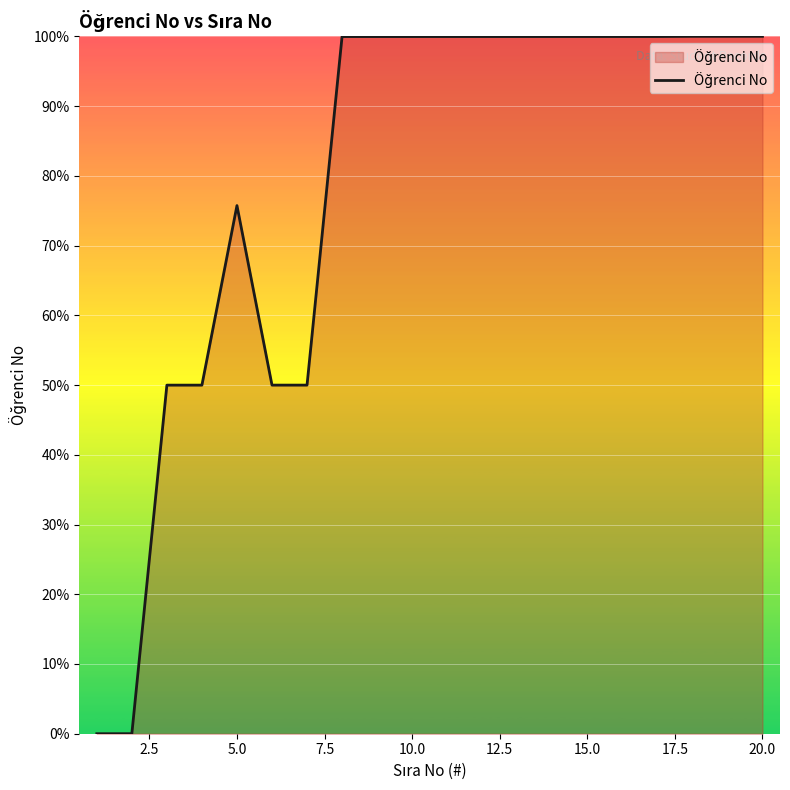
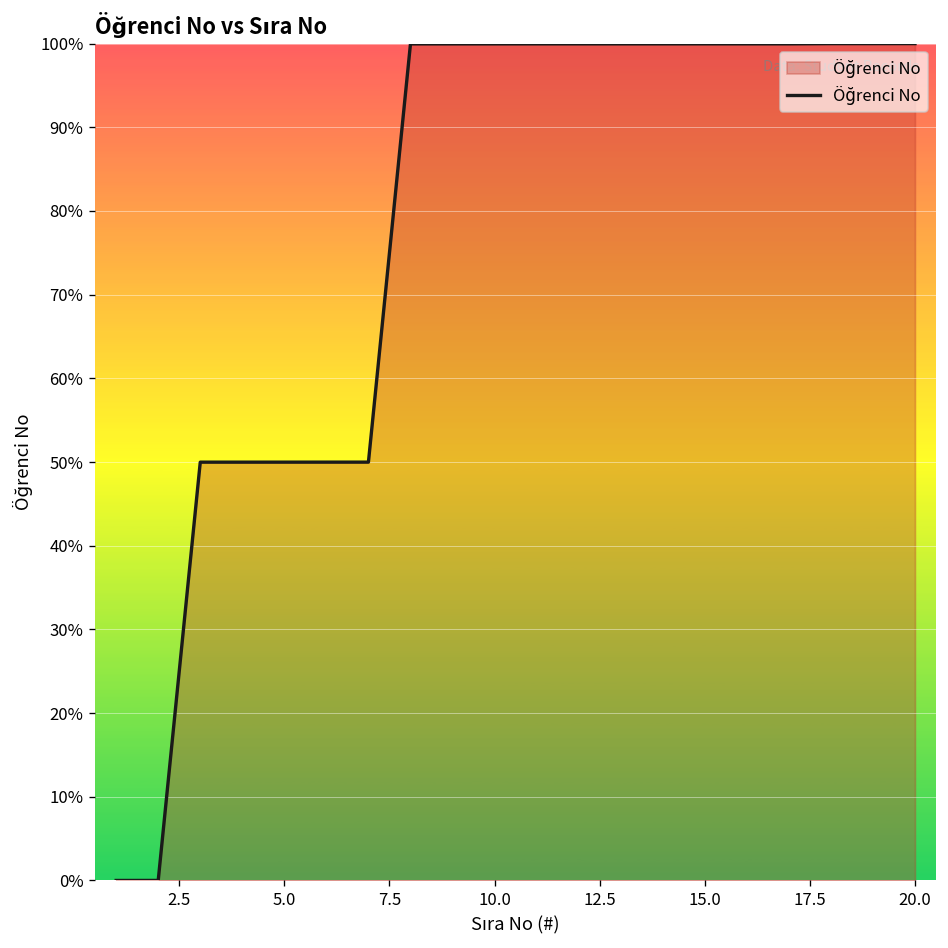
  {
-   "5.0": "76%",
+   "5.0": "50%",
    "10.0": "100%",
    "15.0": "100%",
    "20.0": "100%"
  }
